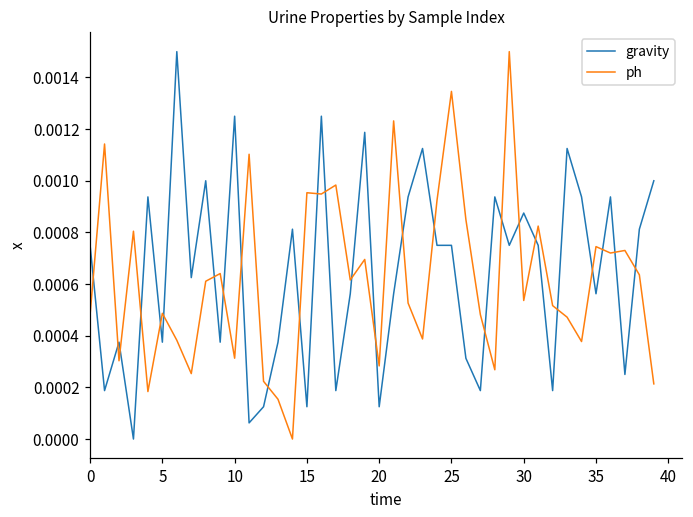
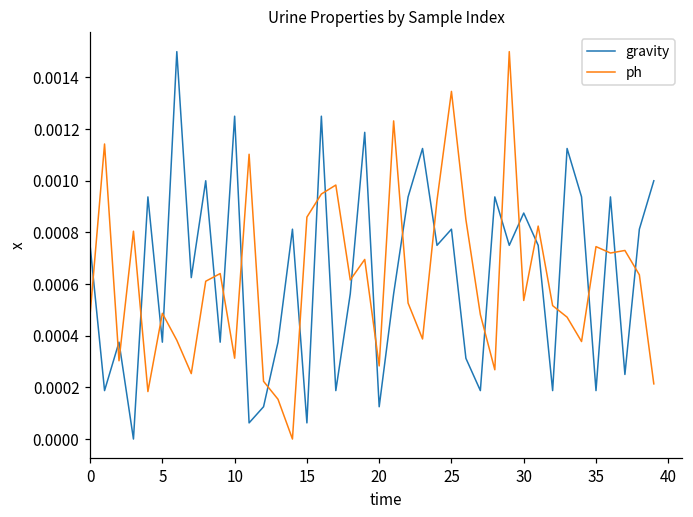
  {
    "gravity": {
      "0": 0.00075,
      "5": 0.00038,
      "10": 0.00125,
-     "15": 0.00013,
+     "15": 0.00006,
      "20": 0.00013,
-     "25": 0.00075,
+     "25": 0.00081,
      "30": 0.00088,
-     "35": 0.00056
+     "35": 0.00019
    },
    "ph": {
      "0": 0.00048,
      "5": 0.00049,
      "10": 0.00031,
-     "15": 0.00095,
+     "15": 0.00086,
      "20": 0.00028,
      "25": 0.00135,
      "30": 0.00054,
      "35": 0.00075
    }
  }
